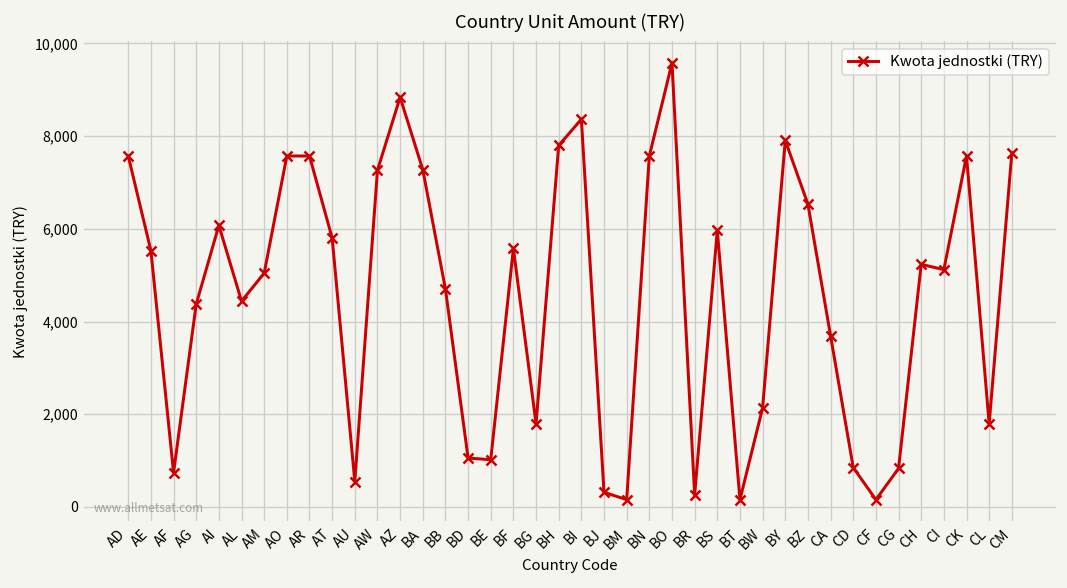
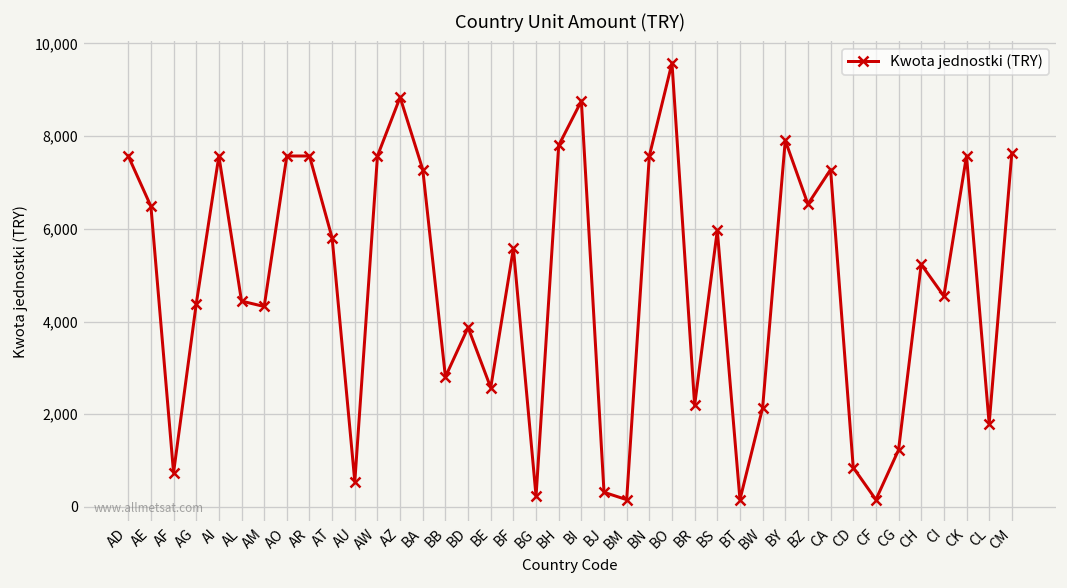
  {
    "AD": "7,600",
-   "AE": "5,500",
+   "AE": "6,500",
    "AF": "700",
    "AG": "4,400",
-   "AI": "6,100",
+   "AI": "7,600",
    "AL": "4,400",
-   "AM": "5,000",
+   "AM": "4,300",
    "AO": "7,600",
    "AR": "7,600",
    "AT": "5,800",
    "AU": "500",
-   "AW": "7,300",
+   "AW": "7,600",
    "AZ": "8,800",
    "BA": "7,300",
-   "BB": "4,700",
-   "BD": "1,100",
-   "BE": "1,000",
+   "BB": "2,800",
+   "BD": "3,900",
+   "BE": "2,600",
    "BF": "5,600",
-   "BG": "1,800",
+   "BG": "200",
    "BH": "7,800",
-   "BI": "8,400",
+   "BI": "8,800",
    "BJ": "300",
    "BM": "200",
    "BN": "7,600",
    "BO": "9,600",
-   "BR": "300",
+   "BR": "2,200",
    "BS": "6,000",
    "BT": "200",
    "BW": "2,100",
    "BY": "7,900",
    "BZ": "6,500",
-   "CA": "3,700",
+   "CA": "7,300",
    "CD": "800",
    "CF": "200",
-   "CG": "800",
+   "CG": "1,200",
    "CH": "5,200",
-   "CI": "5,100",
+   "CI": "4,500",
    "CK": "7,600",
    "CL": "1,800",
    "CM": "7,600"
  }
